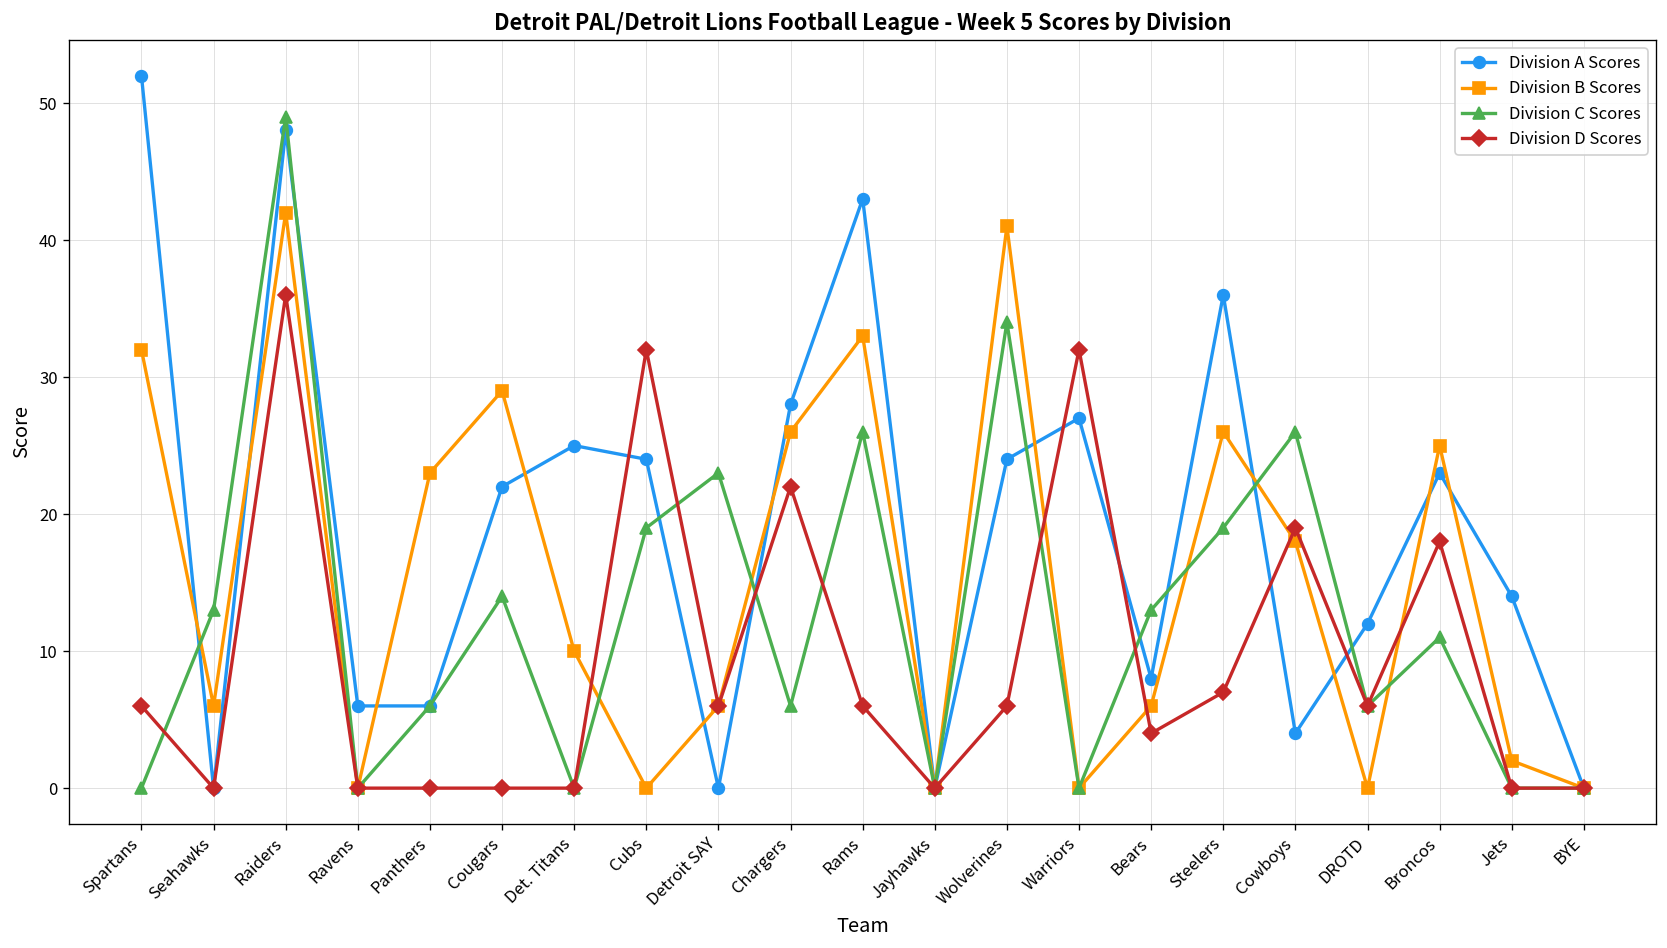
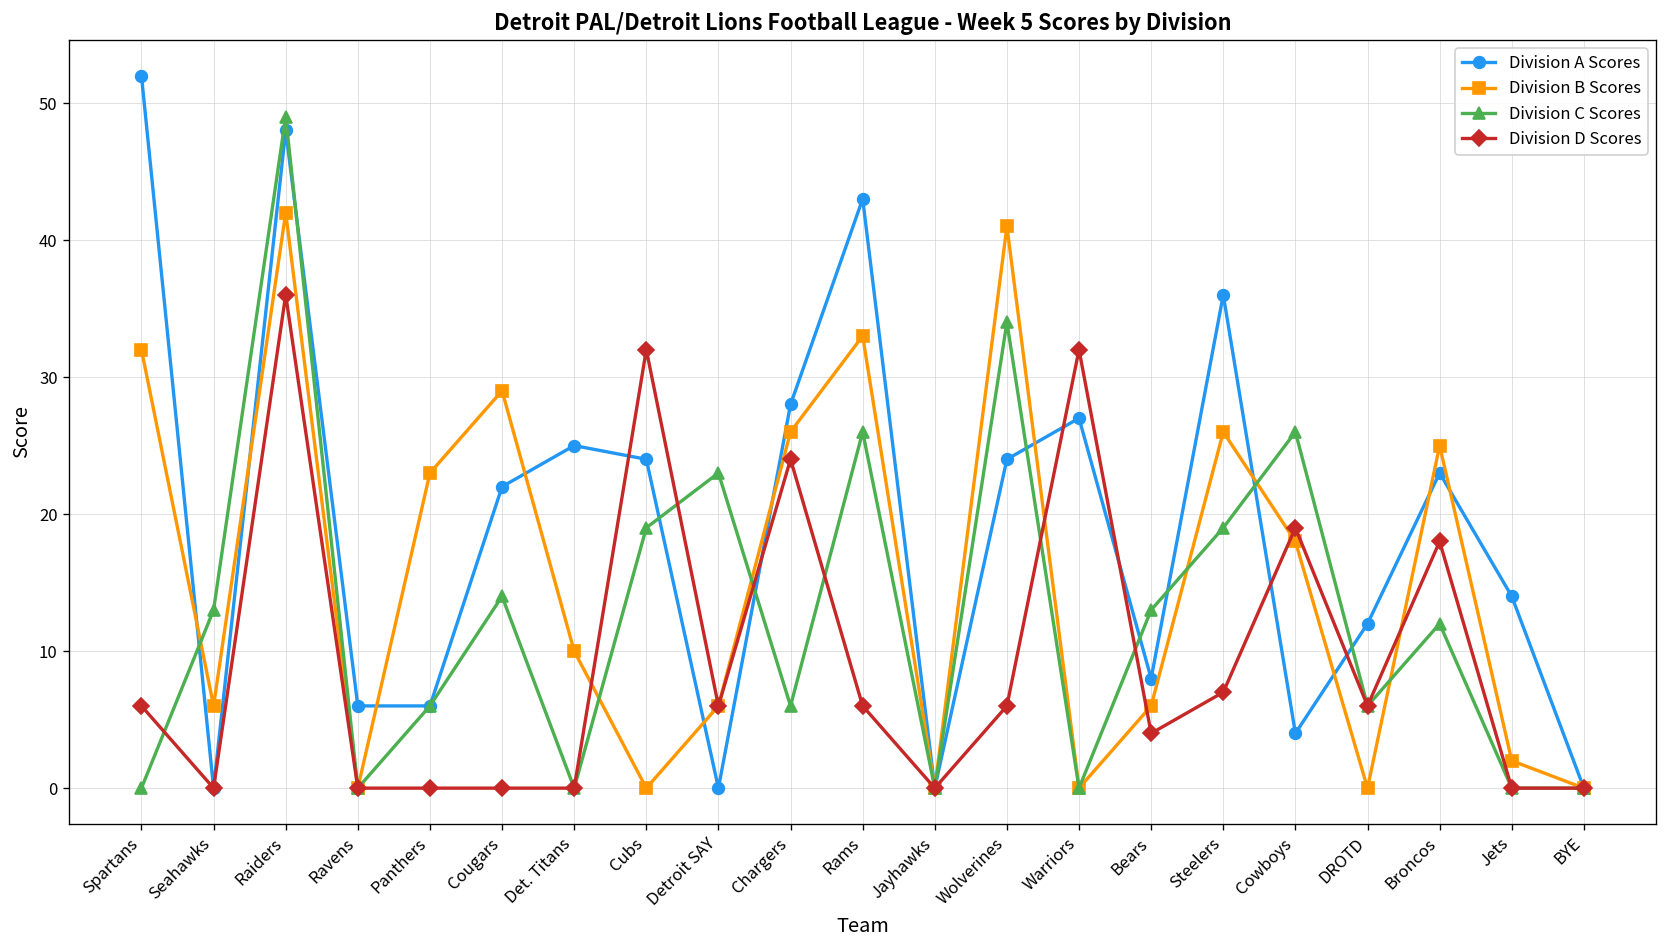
  {
    "Division A Scores": {
      "Spartans": 52,
      "Raiders": 48,
      "Ravens": 6,
      "Cougars": 22,
      "Det. Titans": 25,
      "Cubs": 24,
      "Detroit SAY": 0,
      "Chargers": 28,
      "Rams": 43,
      "Wolverines": 24,
      "Warriors": 27,
      "Bears": 8,
      "Steelers": 36,
      "Cowboys": 4,
      "DROTD": 12,
      "Broncos": 23,
      "Jets": 14
    },
    "Division B Scores": {
      "Spartans": 32,
      "Seahawks": 6,
      "Raiders": 42,
      "Panthers": 23,
      "Cougars": 29,
      "Det. Titans": 10,
      "Cubs": 0,
      "Chargers": 26,
      "Rams": 33,
      "Wolverines": 41,
      "Bears": 6,
      "Steelers": 26,
      "Cowboys": 18,
      "DROTD": 0,
      "Broncos": 25,
      "Jets": 2
    },
    "Division C Scores": {
      "Spartans": 0,
      "Seahawks": 13,
      "Raiders": 49,
      "Cougars": 14,
      "Cubs": 19,
      "Detroit SAY": 23,
      "Chargers": 6,
      "Rams": 26,
      "Wolverines": 34,
      "Bears": 13,
      "Steelers": 19,
      "Cowboys": 26,
-     "Broncos": 11
+     "Broncos": 12
    },
    "Division D Scores": {
      "Spartans": 6,
      "Raiders": 36,
      "Panthers": 0,
      "Cougars": 0,
      "Cubs": 32,
-     "Chargers": 22,
+     "Chargers": 24,
      "Rams": 6,
      "Wolverines": 6,
      "Warriors": 32,
      "Bears": 4,
      "Steelers": 7,
      "Cowboys": 19,
      "Broncos": 18
    }
  }
